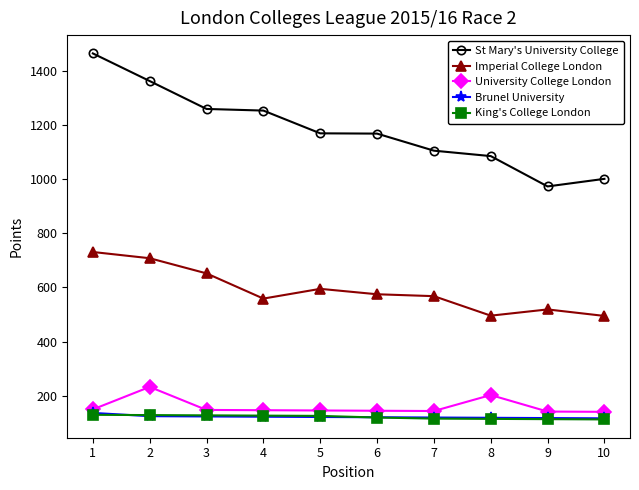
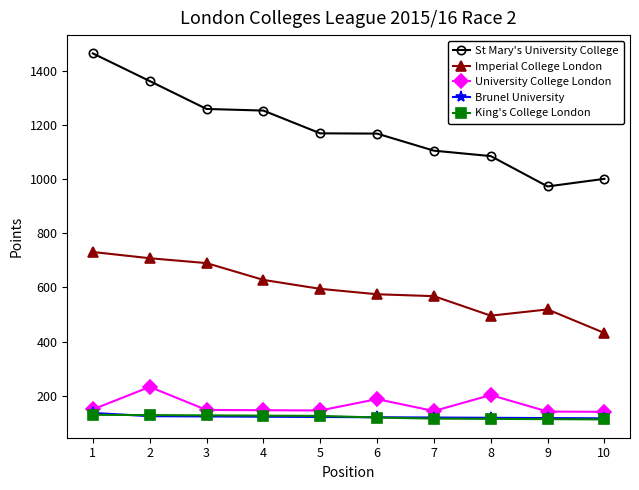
  {
    "St Mary's University College": {
      "1": 1460,
      "2": 1360,
      "3": 1260,
      "4": 1250,
      "5": 1170,
      "6": 1170,
      "7": 1110,
      "8": 1090,
      "9": 970,
      "10": 1000
    },
    "Imperial College London": {
      "1": 730,
      "2": 710,
-     "3": 650,
-     "4": 560,
+     "3": 690,
+     "4": 630,
      "5": 600,
      "6": 580,
      "7": 570,
      "8": 500,
      "9": 520,
-     "10": 500
+     "10": 430
    },
    "University College London": {
      "1": 150,
      "2": 230,
      "3": 150,
      "4": 150,
      "5": 150,
-     "6": 150,
+     "6": 190,
      "7": 140,
      "8": 200,
      "9": 140,
      "10": 140
    }
  }
